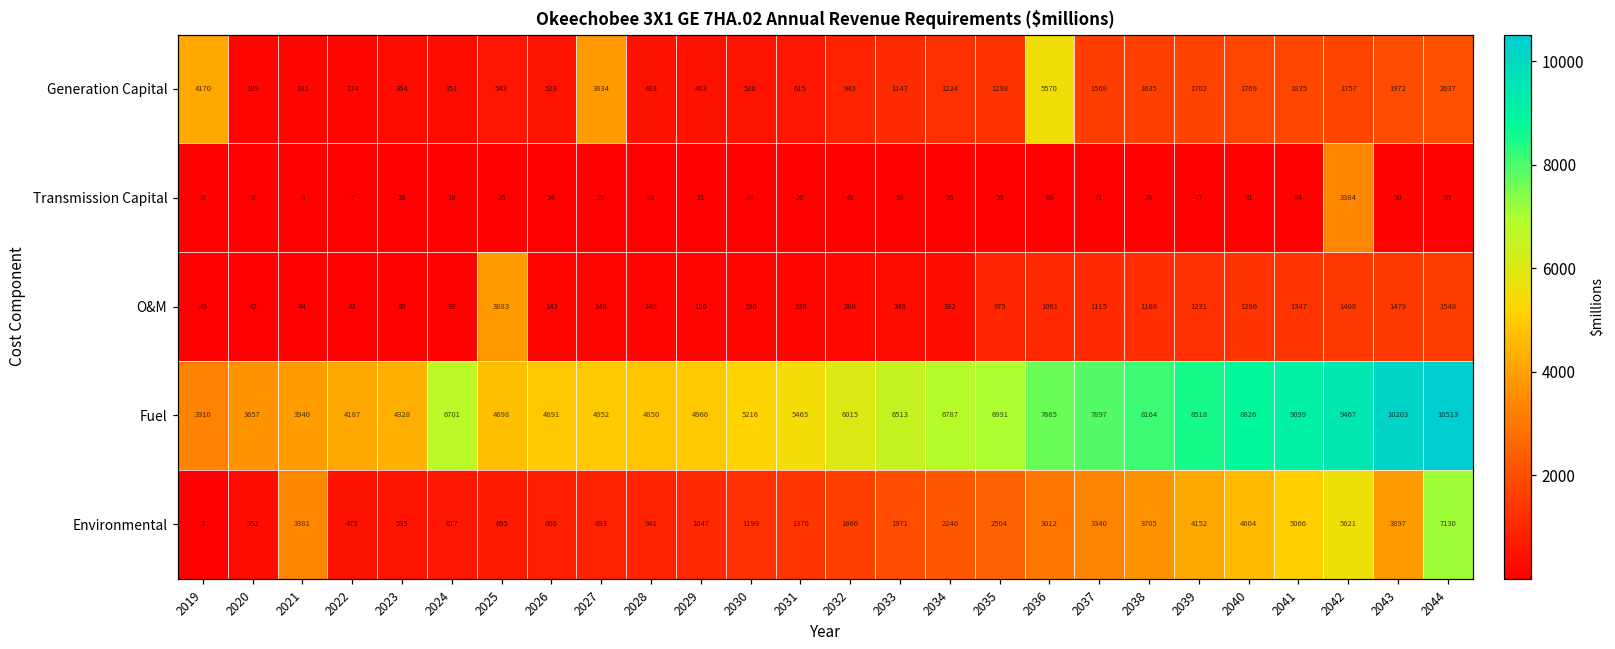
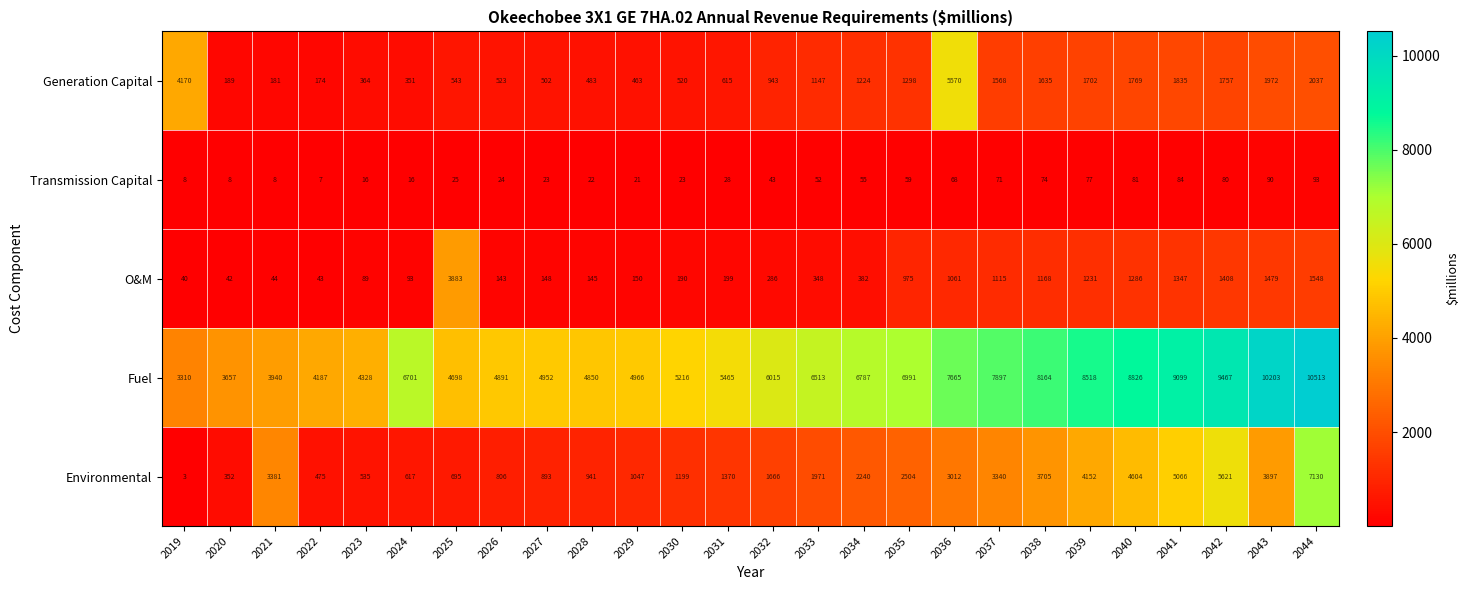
  {
    "Generation Capital": {
      "2019": 4170,
      "2020": 189,
      "2021": 181,
      "2022": 174,
      "2023": 364,
      "2024": 351,
      "2025": 543,
      "2026": 523,
-     "2027": 3834,
+     "2027": 502,
      "2028": 483,
      "2029": 463,
      "2030": 520,
      "2031": 615,
      "2032": 943,
      "2033": 1147,
      "2034": 1224,
      "2035": 1298,
      "2036": 5570,
      "2037": 1568,
      "2038": 1635,
      "2039": 1702,
      "2040": 1769,
      "2041": 1835,
      "2042": 1757,
      "2043": 1972,
      "2044": 2037
    },
    "Transmission Capital": {
      "2019": 8,
      "2020": 8,
      "2021": 8,
      "2022": 7,
      "2023": 16,
      "2024": 16,
      "2025": 25,
      "2026": 24,
      "2027": 23,
      "2028": 22,
      "2029": 21,
      "2030": 23,
      "2031": 28,
      "2032": 43,
      "2033": 52,
      "2034": 55,
      "2035": 59,
      "2036": 68,
      "2037": 71,
      "2038": 74,
      "2039": 77,
      "2040": 81,
      "2041": 84,
-     "2042": 3384,
+     "2042": 80,
      "2043": 90,
      "2044": 93
    },
    "O&M": {
      "2019": 40,
      "2020": 42,
      "2021": 44,
      "2022": 43,
      "2023": 89,
      "2024": 93,
      "2025": 3883,
      "2026": 143,
      "2027": 148,
      "2028": 145,
      "2029": 150,
      "2030": 190,
      "2031": 199,
      "2032": 286,
      "2033": 348,
      "2034": 382,
      "2035": 975,
      "2036": 1061,
      "2037": 1115,
      "2038": 1168,
      "2039": 1231,
      "2040": 1286,
      "2041": 1347,
      "2042": 1408,
      "2043": 1479,
      "2044": 1548
    },
    "Fuel": {
      "2019": 3310,
      "2020": 3657,
      "2021": 3940,
      "2022": 4187,
      "2023": 4328,
      "2024": 6701,
      "2025": 4698,
      "2026": 4891,
      "2027": 4952,
      "2028": 4850,
      "2029": 4966,
      "2030": 5216,
      "2031": 5465,
      "2032": 6015,
      "2033": 6513,
      "2034": 6787,
      "2035": 6991,
      "2036": 7665,
      "2037": 7897,
      "2038": 8164,
      "2039": 8518,
      "2040": 8826,
      "2041": 9099,
      "2042": 9467,
      "2043": 10203,
      "2044": 10513
    },
    "Environmental": {
      "2019": 3,
      "2020": 352,
      "2021": 3381,
      "2022": 475,
      "2023": 535,
      "2024": 617,
      "2025": 695,
      "2026": 806,
      "2027": 893,
      "2028": 941,
      "2029": 1047,
      "2030": 1199,
      "2031": 1370,
      "2032": 1666,
      "2033": 1971,
      "2034": 2240,
      "2035": 2504,
      "2036": 3012,
      "2037": 3340,
      "2038": 3705,
      "2039": 4152,
      "2040": 4604,
      "2041": 5066,
      "2042": 5621,
      "2043": 3897,
      "2044": 7130
    }
  }
